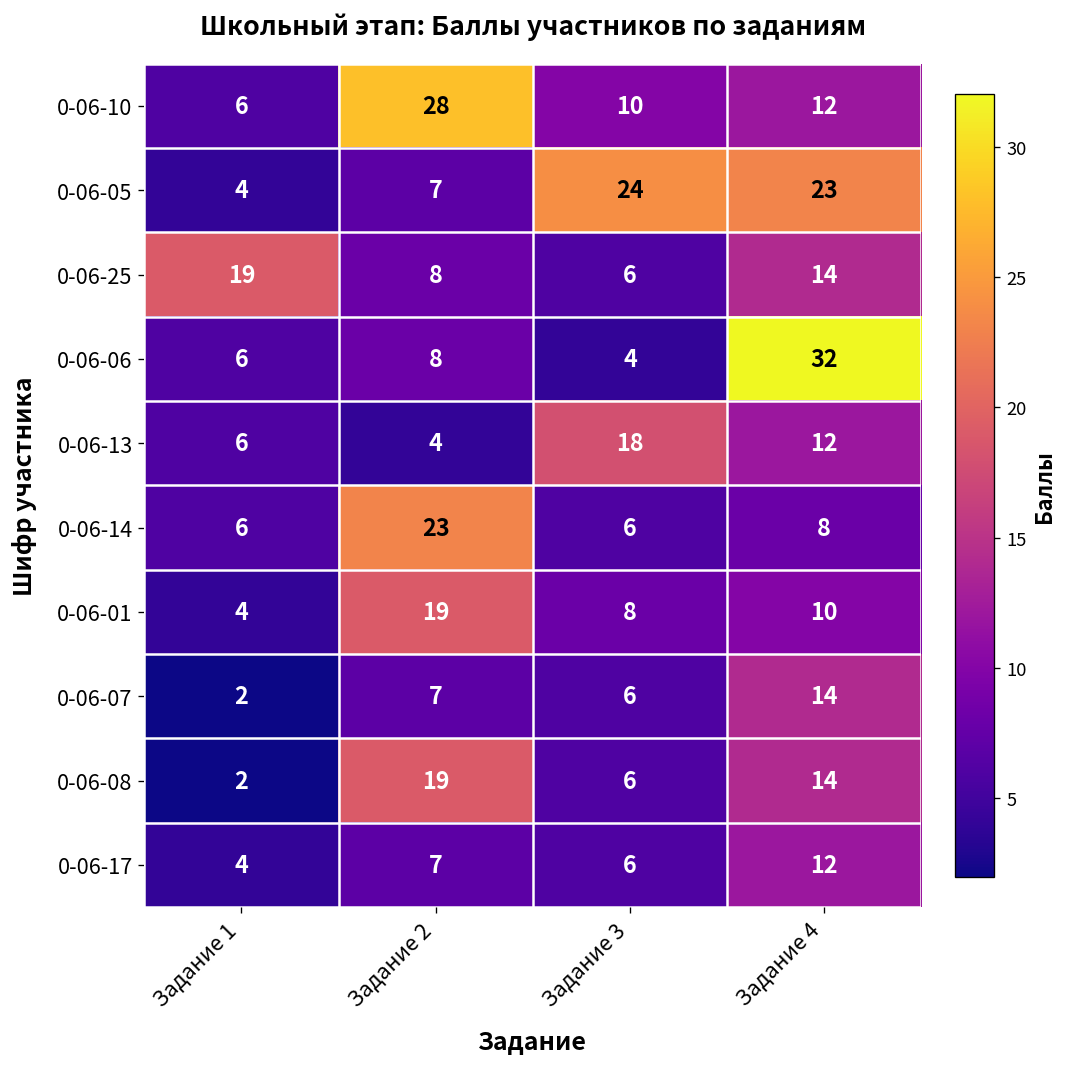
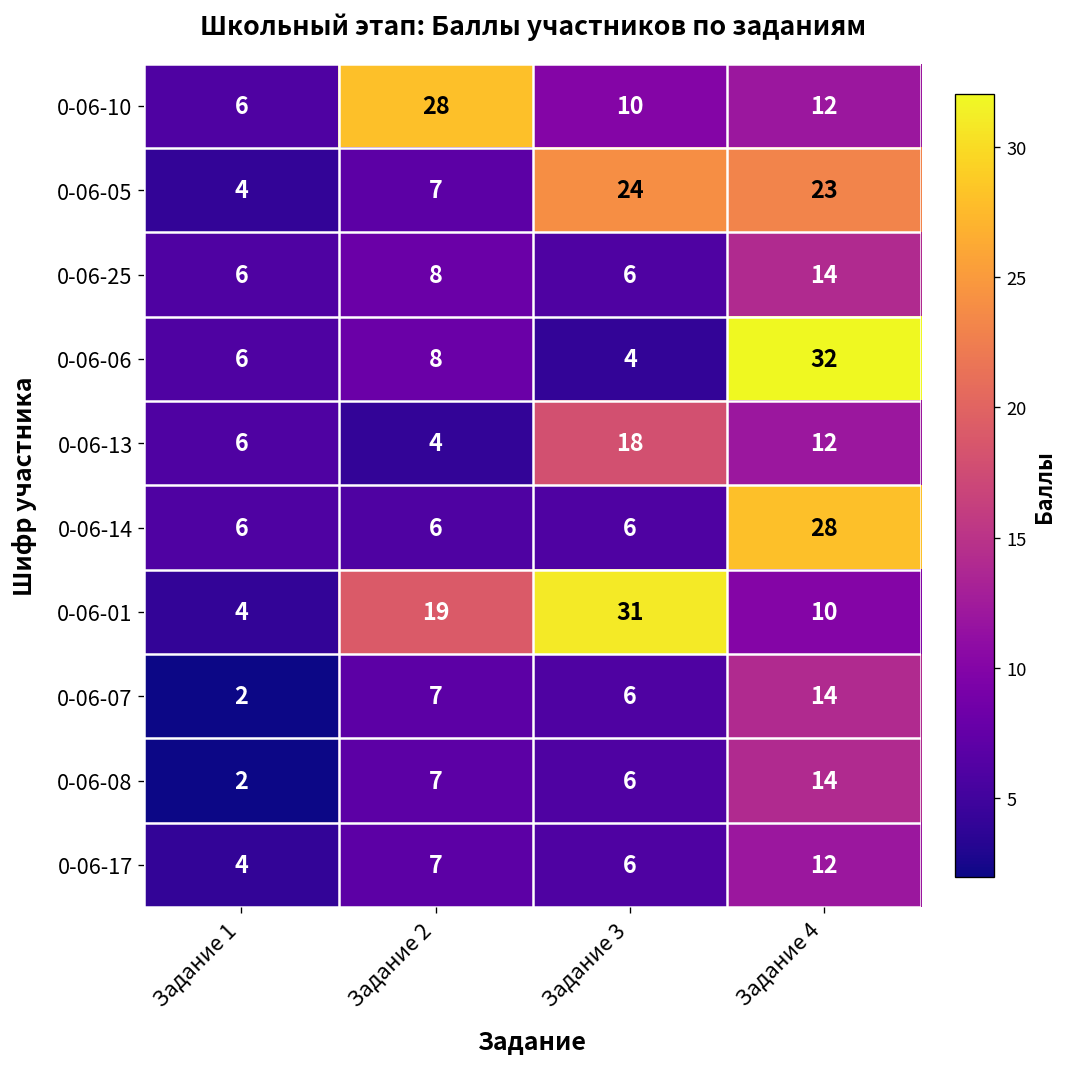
  {
    "0-06-10": {
      "Задание 1": 6,
      "Задание 2": 28,
      "Задание 3": 10,
      "Задание 4": 12
    },
    "0-06-05": {
      "Задание 1": 4,
      "Задание 2": 7,
      "Задание 3": 24,
      "Задание 4": 23
    },
    "0-06-25": {
-     "Задание 1": 19,
+     "Задание 1": 6,
      "Задание 2": 8,
      "Задание 3": 6,
      "Задание 4": 14
    },
    "0-06-06": {
      "Задание 1": 6,
      "Задание 2": 8,
      "Задание 3": 4,
      "Задание 4": 32
    },
    "0-06-13": {
      "Задание 1": 6,
      "Задание 2": 4,
      "Задание 3": 18,
      "Задание 4": 12
    },
    "0-06-14": {
      "Задание 1": 6,
-     "Задание 2": 23,
+     "Задание 2": 6,
      "Задание 3": 6,
-     "Задание 4": 8
+     "Задание 4": 28
    },
    "0-06-01": {
      "Задание 1": 4,
      "Задание 2": 19,
-     "Задание 3": 8,
+     "Задание 3": 31,
      "Задание 4": 10
    },
    "0-06-07": {
      "Задание 1": 2,
      "Задание 2": 7,
      "Задание 3": 6,
      "Задание 4": 14
    },
    "0-06-08": {
      "Задание 1": 2,
-     "Задание 2": 19,
+     "Задание 2": 7,
      "Задание 3": 6,
      "Задание 4": 14
    },
    "0-06-17": {
      "Задание 1": 4,
      "Задание 2": 7,
      "Задание 3": 6,
      "Задание 4": 12
    }
  }
